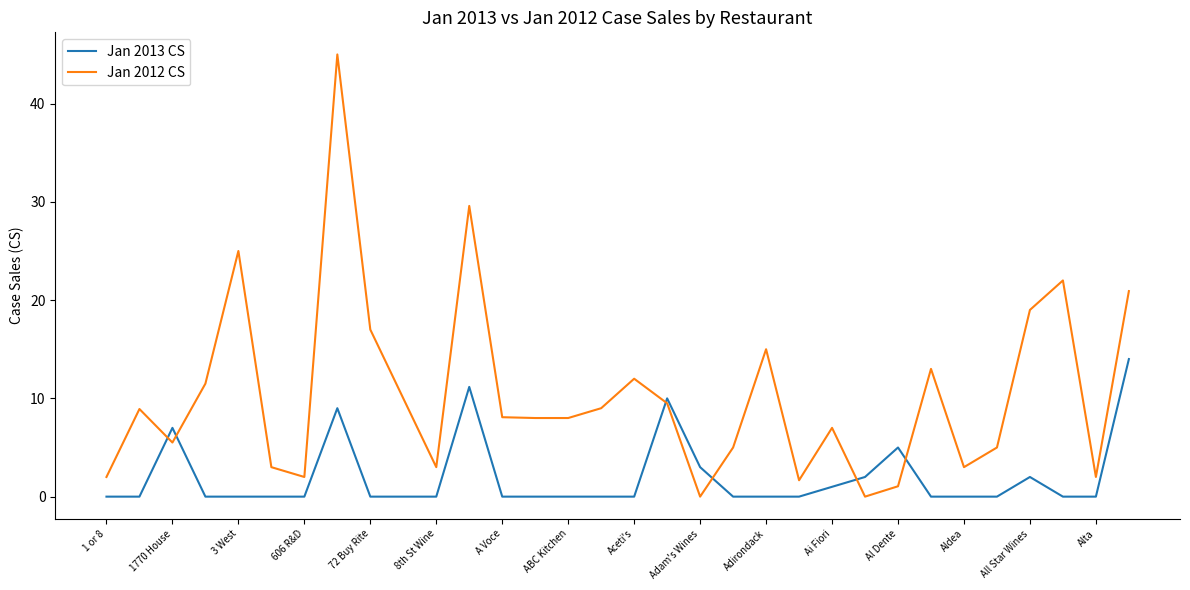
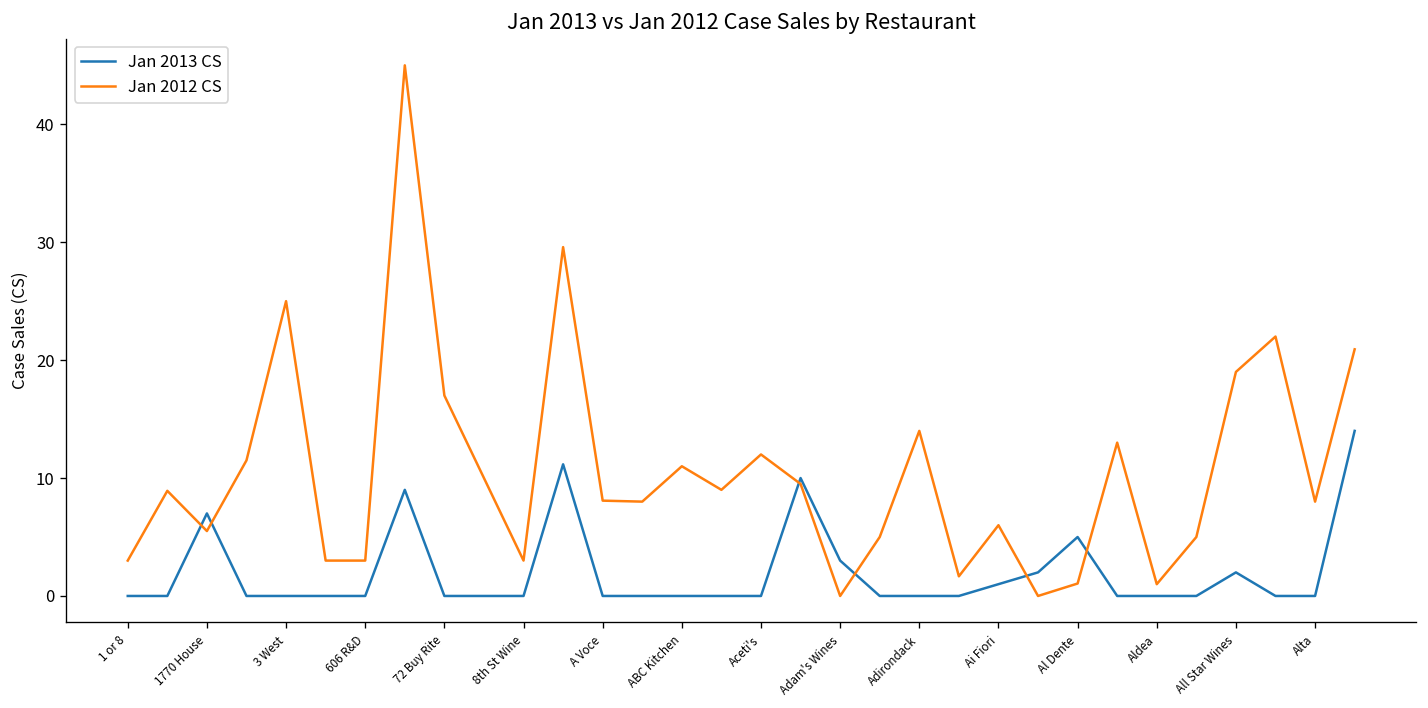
  {
    "Jan 2013 CS": {
      "1 or 8": 0,
      "1770 House": 7,
      "3 West": 0,
      "606 R&D": 0,
      "72 Buy Rite": 0,
      "8th St Wine": 0,
      "A Voce": 0,
      "ABC Kitchen": 0,
      "Aceti's": 0,
      "Adam's Wines": 3,
      "Adirondack": 0,
      "Ai Fiori": 1,
      "Al Dente": 5,
      "Aldea": 0,
      "All Star Wines": 2,
      "Alta": 0
    },
    "Jan 2012 CS": {
-     "1 or 8": 2,
+     "1 or 8": 3,
      "1770 House": 6,
      "3 West": 25,
-     "606 R&D": 2,
+     "606 R&D": 3,
      "72 Buy Rite": 17,
      "8th St Wine": 3,
      "A Voce": 8,
-     "ABC Kitchen": 8,
+     "ABC Kitchen": 11,
      "Aceti's": 12,
      "Adam's Wines": 0,
-     "Adirondack": 15,
-     "Ai Fiori": 7,
+     "Adirondack": 14,
+     "Ai Fiori": 6,
      "Al Dente": 1,
-     "Aldea": 3,
+     "Aldea": 1,
      "All Star Wines": 19,
-     "Alta": 2
+     "Alta": 8
    }
  }
